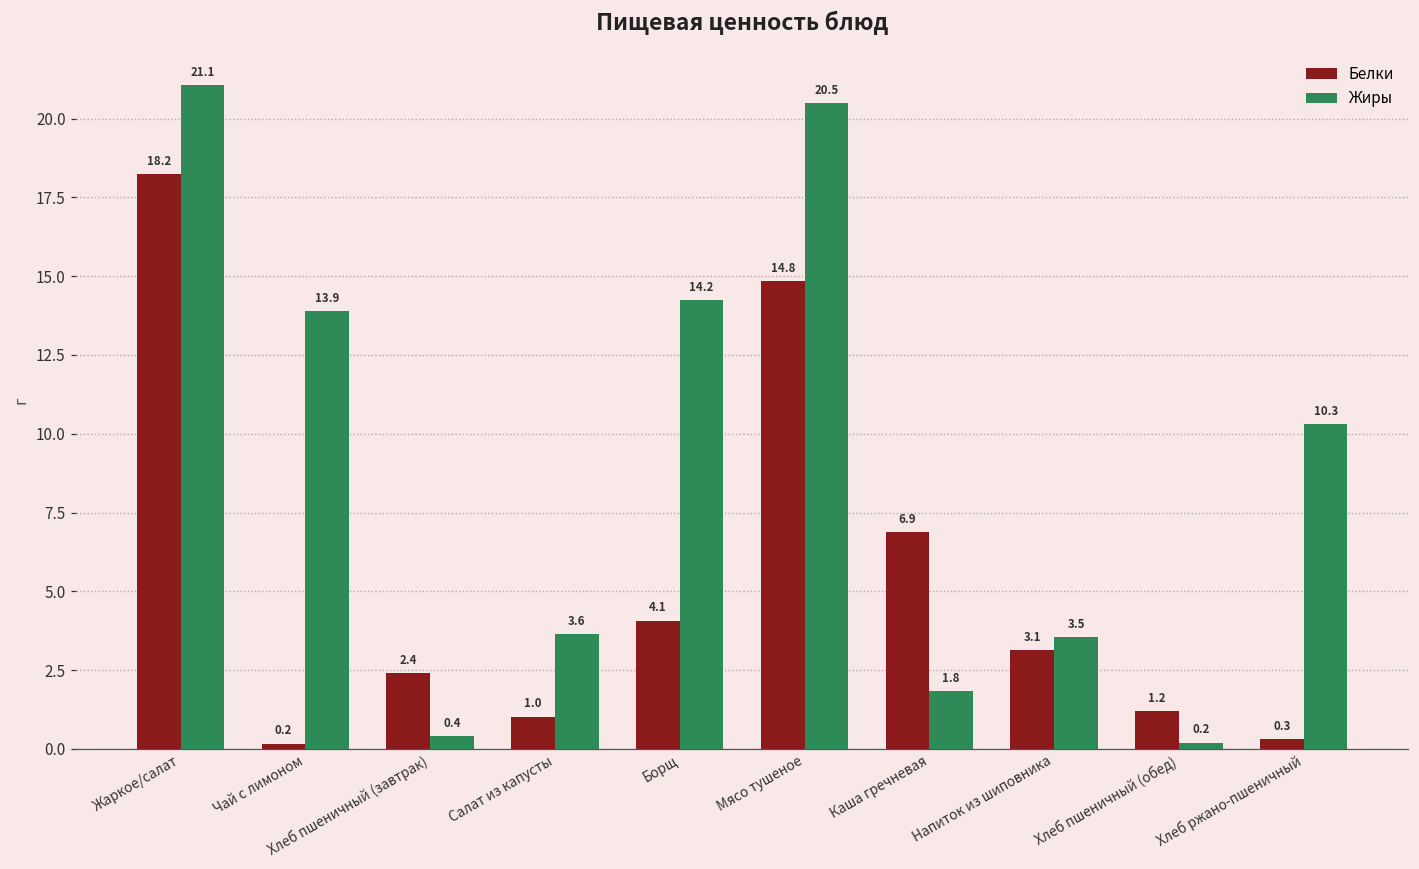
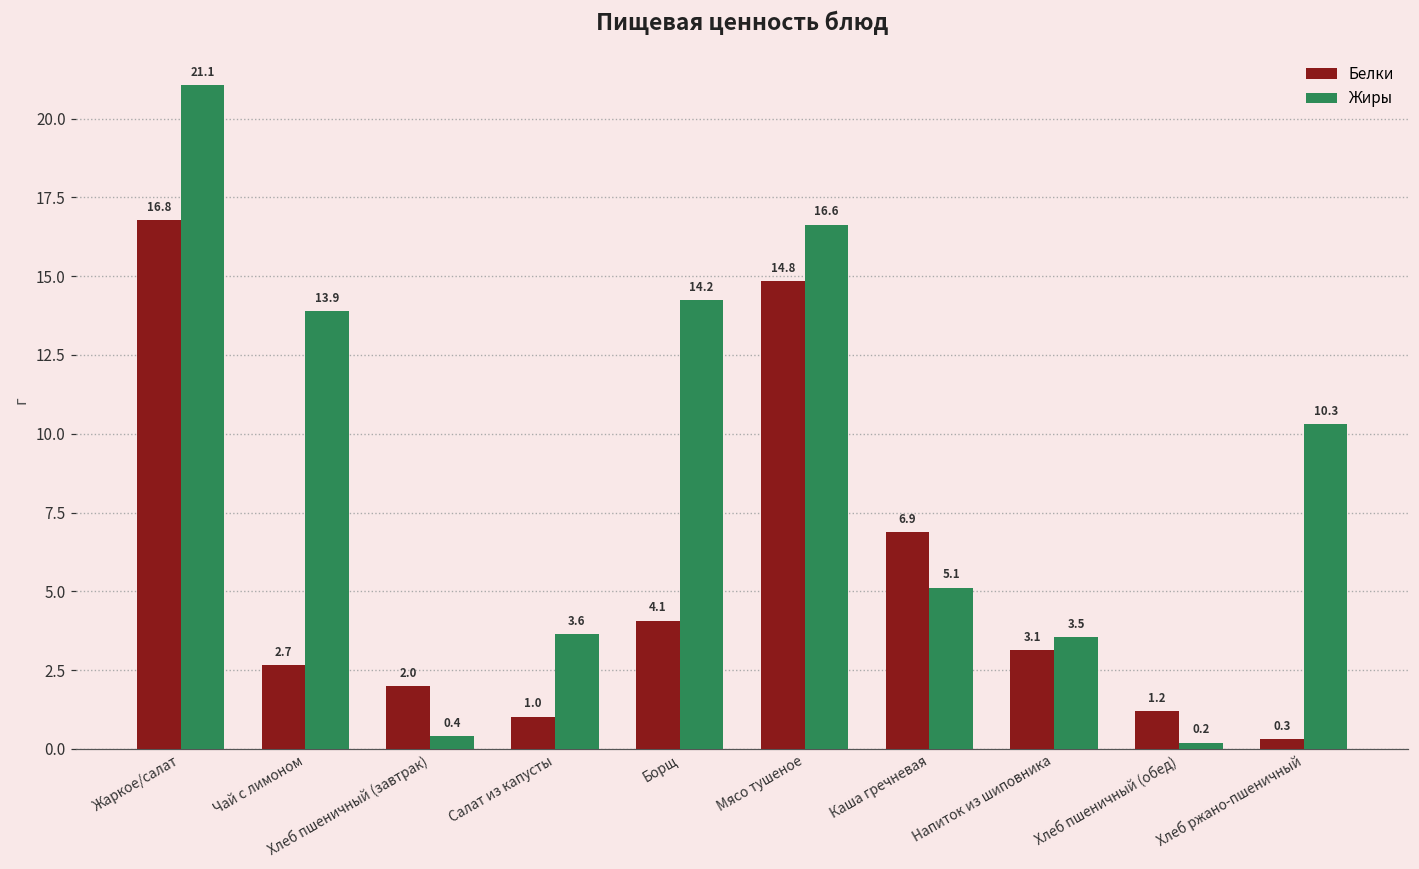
  {
    "Белки": {
-     "Жаркое/салат": 18.2,
-     "Чай с лимоном": 0.2,
-     "Хлеб пшеничный (завтрак)": 2.4,
+     "Жаркое/салат": 16.8,
+     "Чай с лимоном": 2.7,
+     "Хлеб пшеничный (завтрак)": 2.0,
      "Салат из капусты": 1.0,
      "Борщ": 4.1,
      "Мясо тушеное": 14.8,
      "Каша гречневая": 6.9,
      "Напиток из шиповника": 3.1,
      "Хлеб пшеничный (обед)": 1.2,
      "Хлеб ржано-пшеничный": 0.3
    },
    "Жиры": {
      "Жаркое/салат": 21.1,
      "Чай с лимоном": 13.9,
      "Хлеб пшеничный (завтрак)": 0.4,
      "Салат из капусты": 3.6,
      "Борщ": 14.2,
-     "Мясо тушеное": 20.5,
-     "Каша гречневая": 1.8,
+     "Мясо тушеное": 16.6,
+     "Каша гречневая": 5.1,
      "Напиток из шиповника": 3.5,
      "Хлеб пшеничный (обед)": 0.2,
      "Хлеб ржано-пшеничный": 10.3
    }
  }
